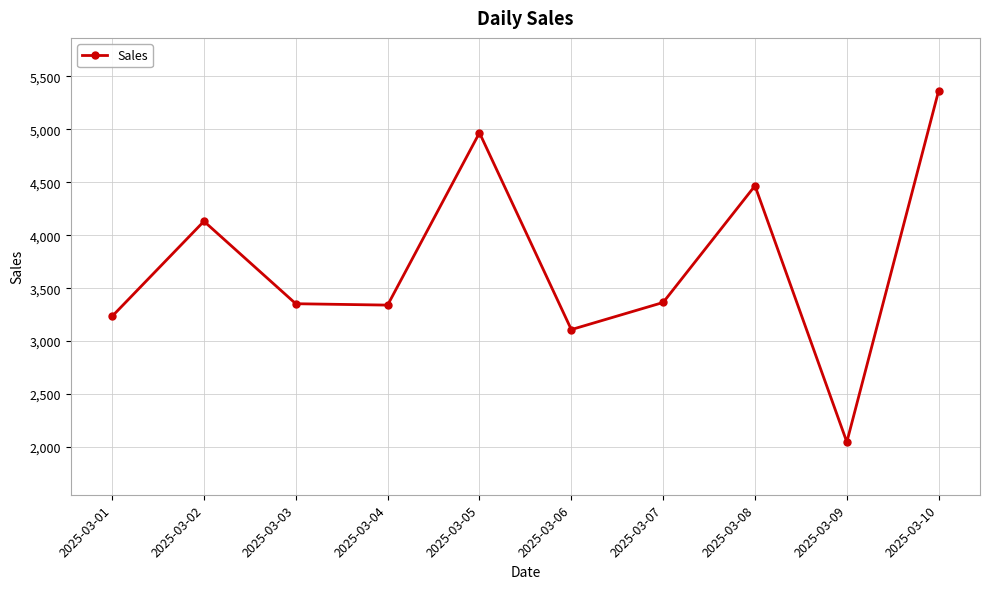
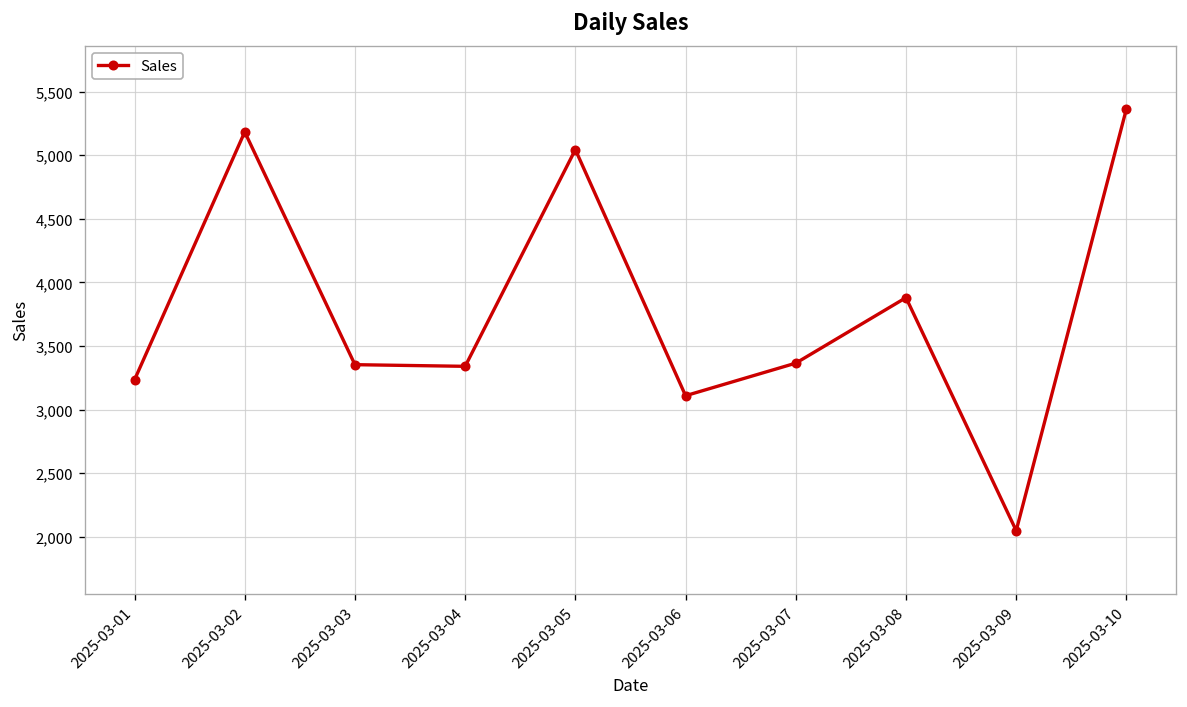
  {
    "2025-03-01": "3,230",
-   "2025-03-02": "4,130",
+   "2025-03-02": "5,180",
    "2025-03-03": "3,350",
    "2025-03-04": "3,340",
-   "2025-03-05": "4,970",
+   "2025-03-05": "5,040",
    "2025-03-06": "3,110",
    "2025-03-07": "3,370",
-   "2025-03-08": "4,470",
+   "2025-03-08": "3,880",
    "2025-03-09": "2,050",
    "2025-03-10": "5,360"
  }
